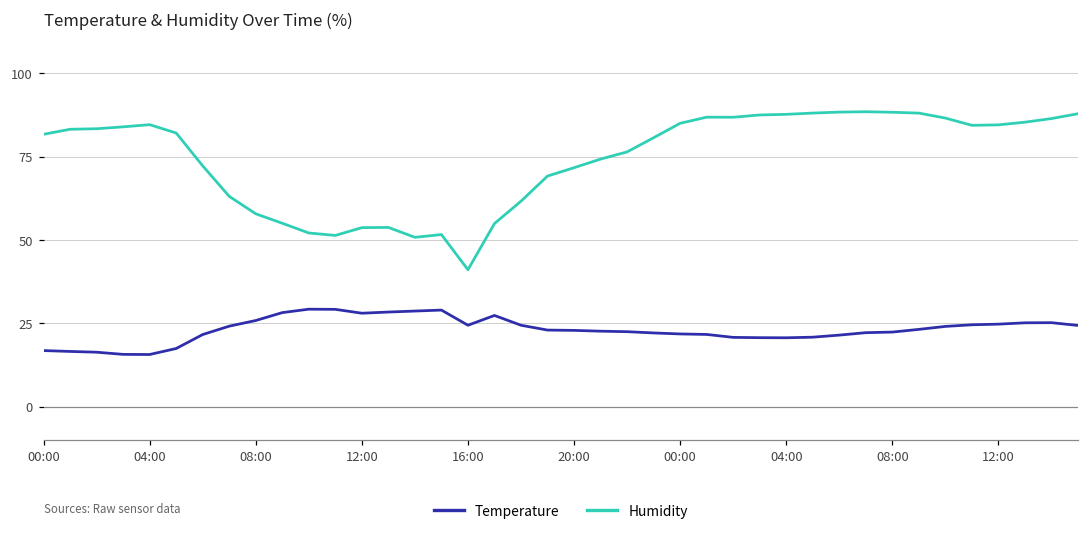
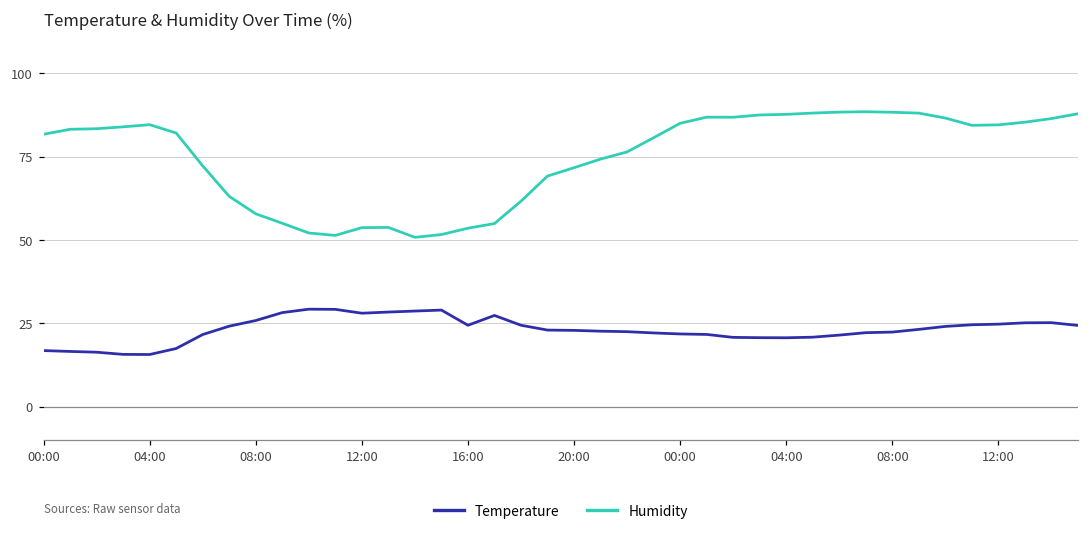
  {
    "Temperature": {
      "16:00": 24,
      "20:00": 23
    },
    "Humidity": {
-     "16:00": 41,
+     "16:00": 53,
      "20:00": 72
    }
  }
